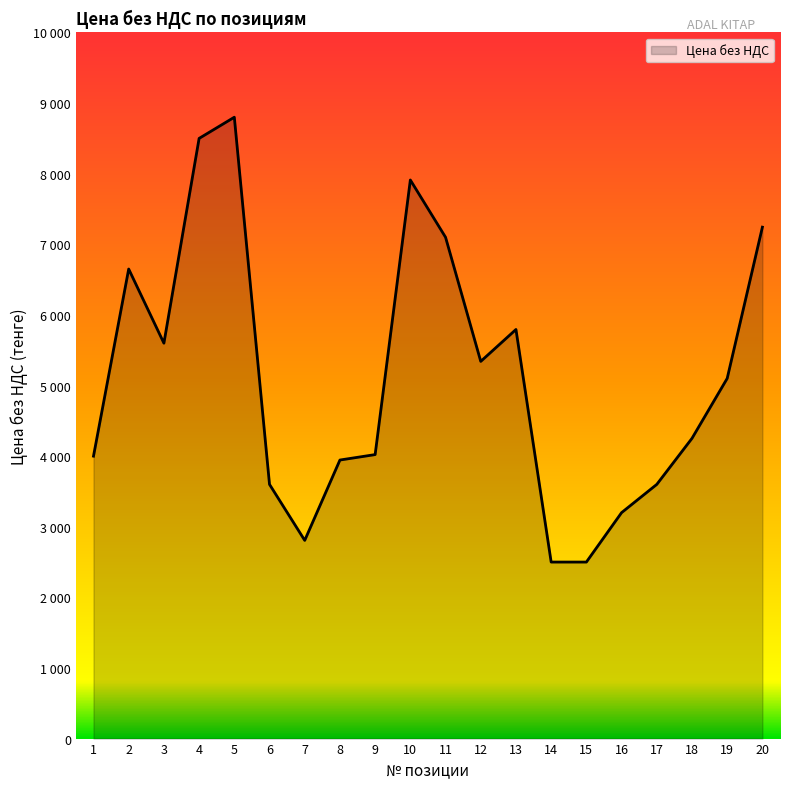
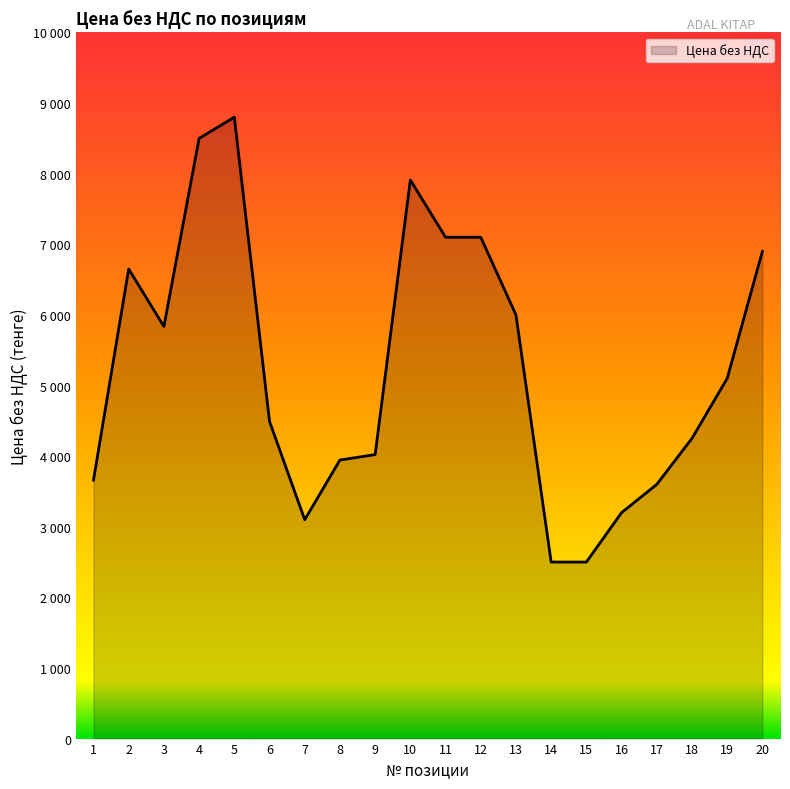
  {
-   "1": 4000,
+   "1": 3700,
    "2": 6700,
-   "3": 5600,
+   "3": 5800,
    "4": 8500,
    "5": 8800,
-   "6": 3600,
-   "7": 2800,
+   "6": 4500,
+   "7": 3100,
    "8": 3900,
    "9": 4000,
    "10": 7900,
    "11": 7100,
-   "12": 5300,
-   "13": 5800,
+   "12": 7100,
+   "13": 6000,
    "14": 2500,
    "15": 2500,
    "16": 3200,
    "17": 3600,
    "18": 4300,
    "19": 5100,
-   "20": 7200
+   "20": 6900
  }
